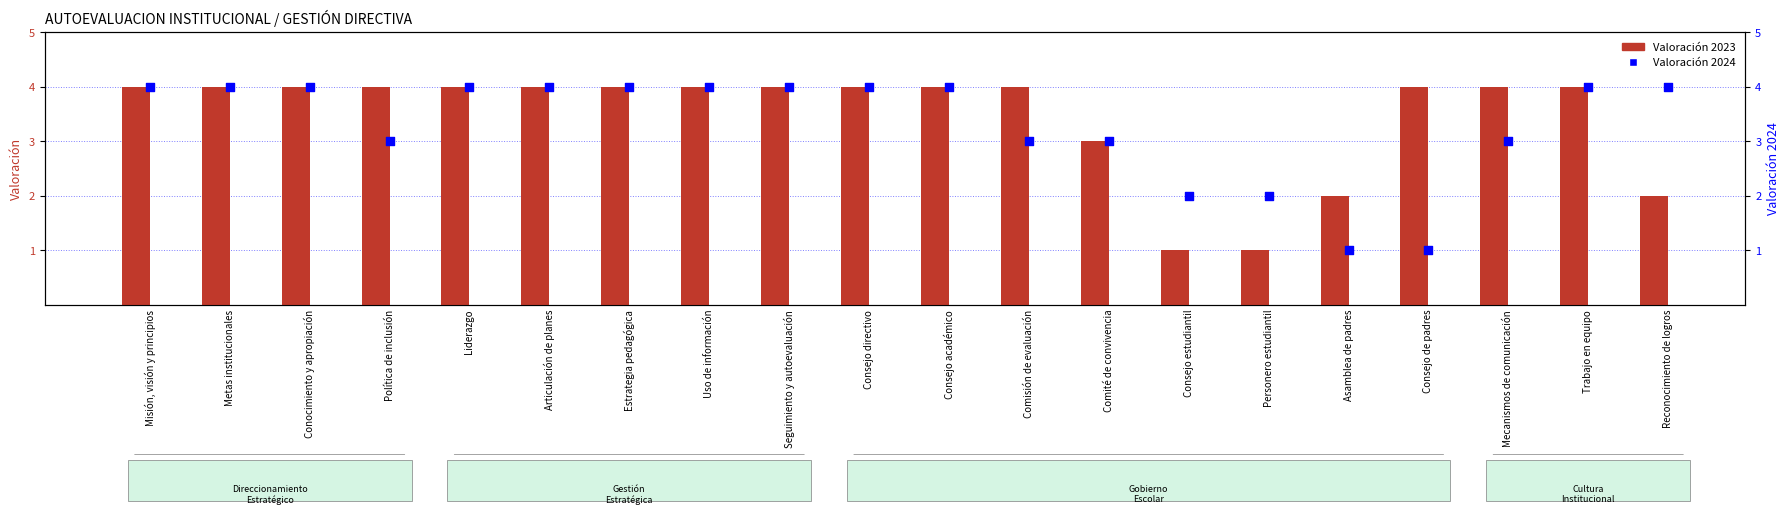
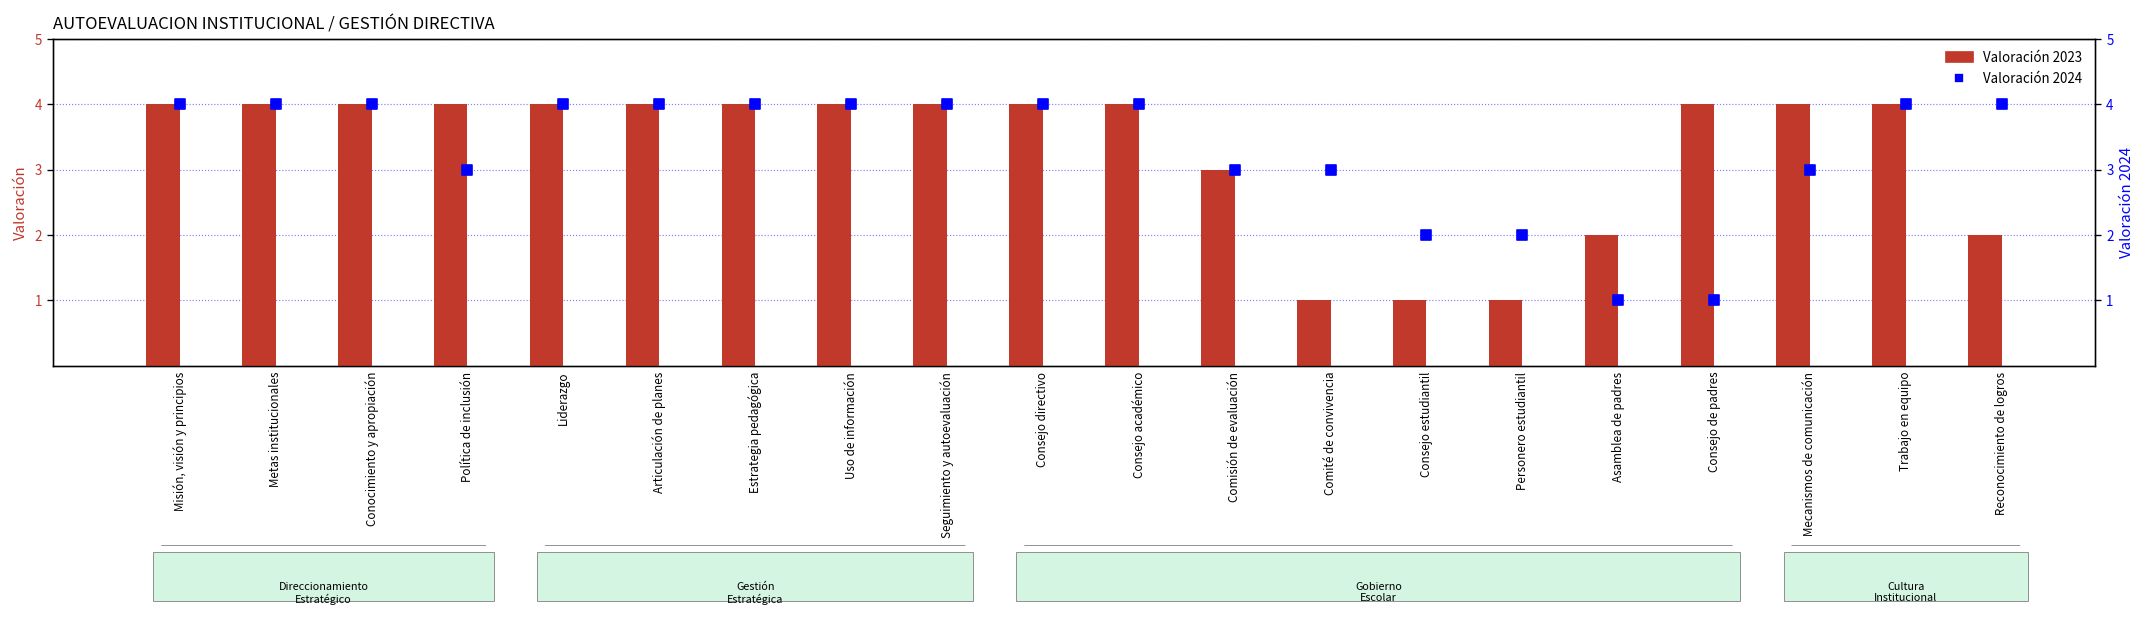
  {
    "Valoración 2023": {
      "Misión, visión y principios": 4,
      "Metas institucionales": 4,
      "Conocimiento y apropiación": 4,
      "Política de inclusión": 4,
      "Liderazgo": 4,
      "Articulación de planes": 4,
      "Estrategia pedagógica": 4,
      "Uso de información": 4,
      "Seguimiento y autoevaluación": 4,
      "Consejo directivo": 4,
      "Consejo académico": 4,
-     "Comisión de evaluación": 4,
-     "Comité de convivencia": 3,
+     "Comisión de evaluación": 3,
+     "Comité de convivencia": 1,
      "Consejo estudiantil": 1,
      "Personero estudiantil": 1,
      "Asamblea de padres": 2,
      "Consejo de padres": 4,
      "Mecanismos de comunicación": 4,
      "Trabajo en equipo": 4,
      "Reconocimiento de logros": 2
    }
  }
